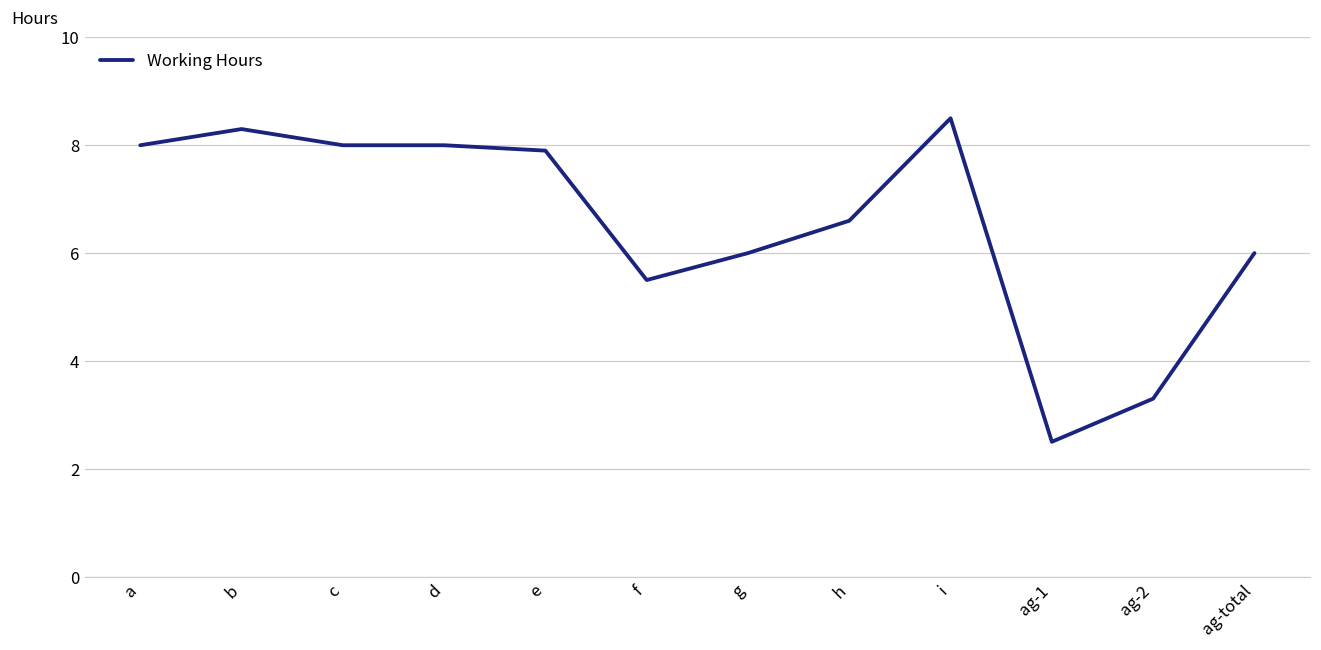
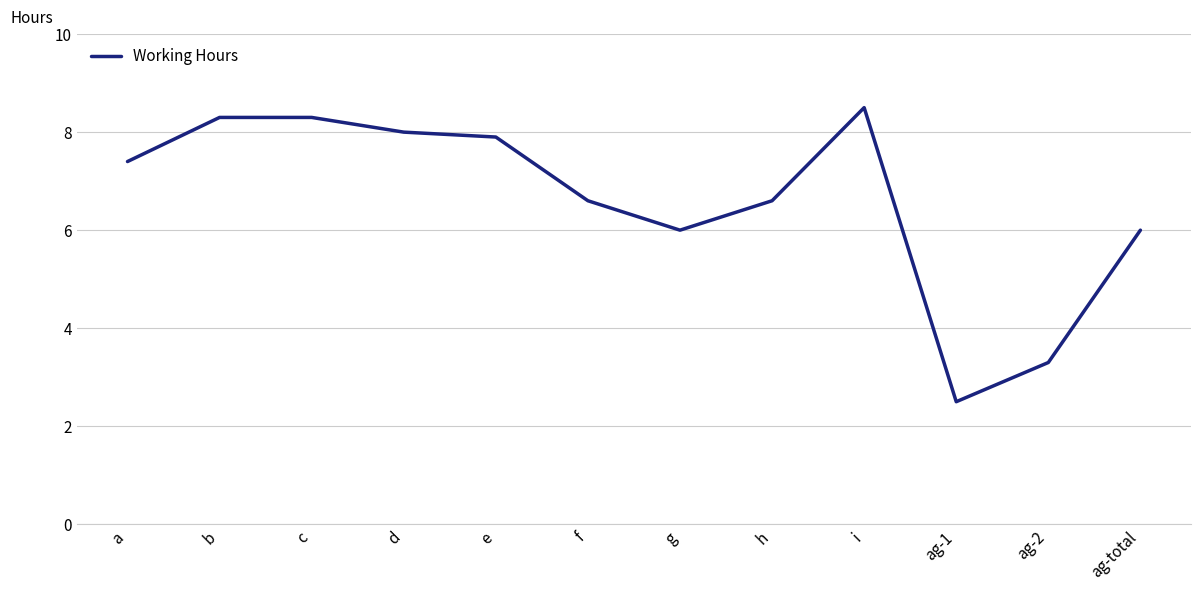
  {
-   "a": 8.0,
+   "a": 7.4,
    "b": 8.3,
-   "c": 8.0,
+   "c": 8.3,
    "d": 8.0,
    "e": 7.9,
-   "f": 5.5,
+   "f": 6.6,
    "g": 6.0,
    "h": 6.6,
    "i": 8.5,
    "ag-1": 2.5,
    "ag-2": 3.3,
    "ag-total": 6.0
  }
